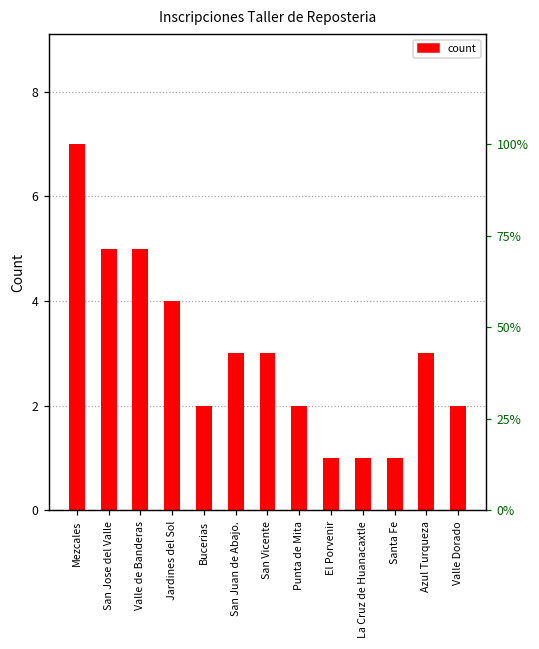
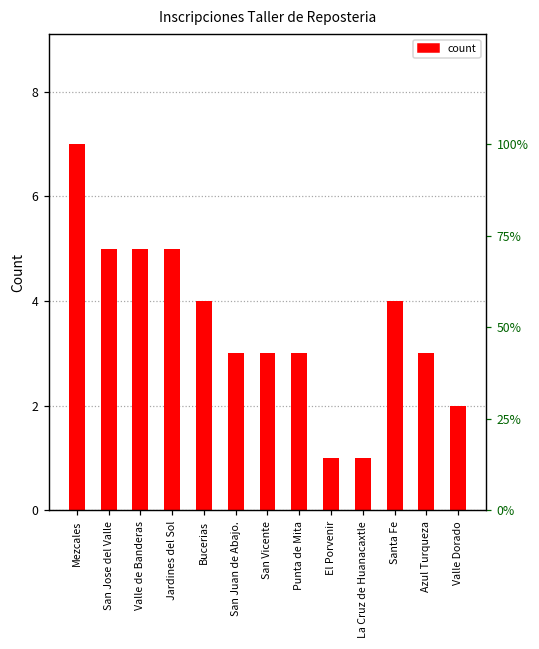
  {
    "Mezcales": 7,
    "San Jose del Valle": 5,
    "Valle de Banderas": 5,
-   "Jardines del Sol": 4,
-   "Bucerias": 2,
+   "Jardines del Sol": 5,
+   "Bucerias": 4,
    "San Juan de Abajo.": 3,
    "San Vicente": 3,
-   "Punta de Mita": 2,
+   "Punta de Mita": 3,
    "El Porvenir": 1,
    "La Cruz de Huanacaxtle": 1,
-   "Santa Fe": 1,
+   "Santa Fe": 4,
    "Azul Turqueza": 3,
    "Valle Dorado": 2
  }
